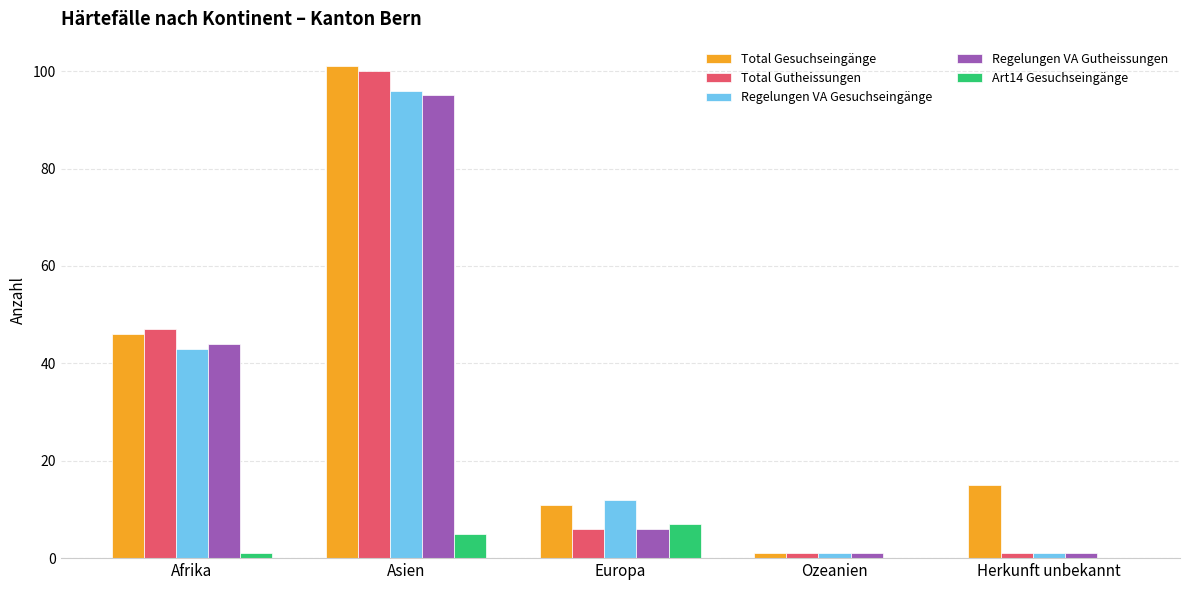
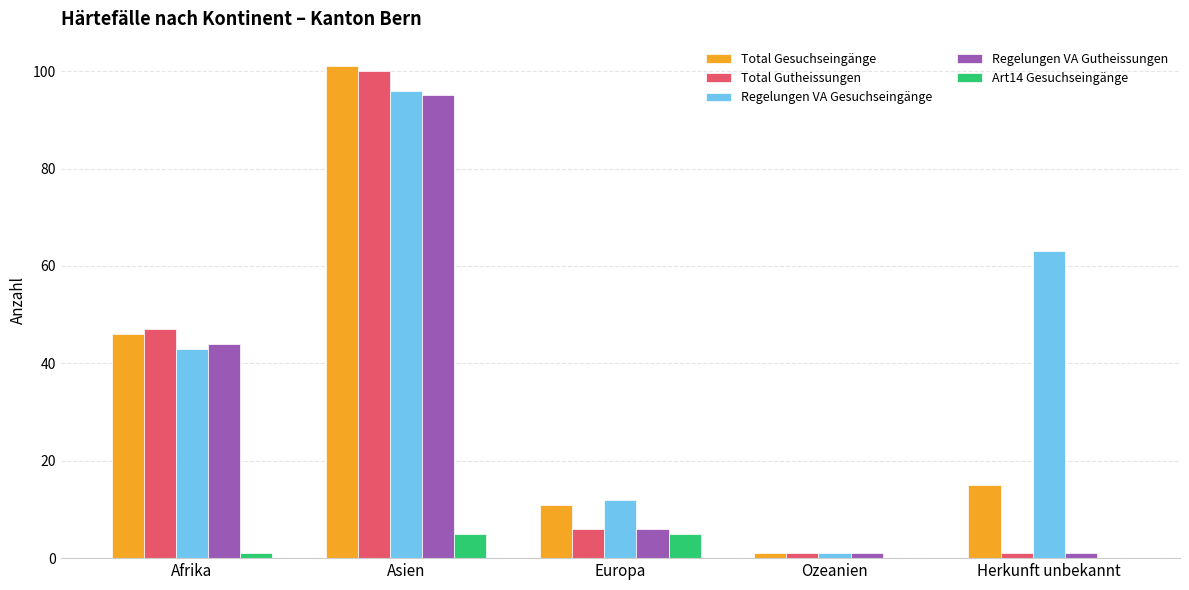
  {
    "Total Gesuchseingänge": {
      "Afrika": 46,
      "Asien": 101,
      "Europa": 11,
      "Ozeanien": 1,
      "Herkunft unbekannt": 15
    },
    "Total Gutheissungen": {
      "Afrika": 47,
      "Asien": 100,
      "Europa": 6,
      "Ozeanien": 1,
      "Herkunft unbekannt": 1
    },
    "Regelungen VA Gesuchseingänge": {
      "Afrika": 43,
      "Asien": 96,
      "Europa": 12,
      "Ozeanien": 1,
-     "Herkunft unbekannt": 1
+     "Herkunft unbekannt": 63
    },
    "Regelungen VA Gutheissungen": {
      "Afrika": 44,
      "Asien": 95,
      "Europa": 6,
      "Ozeanien": 1,
      "Herkunft unbekannt": 1
    },
    "Art14 Gesuchseingänge": {
      "Afrika": 1,
      "Asien": 5,
-     "Europa": 7,
+     "Europa": 5,
      "Ozeanien": 0,
      "Herkunft unbekannt": 0
    }
  }
